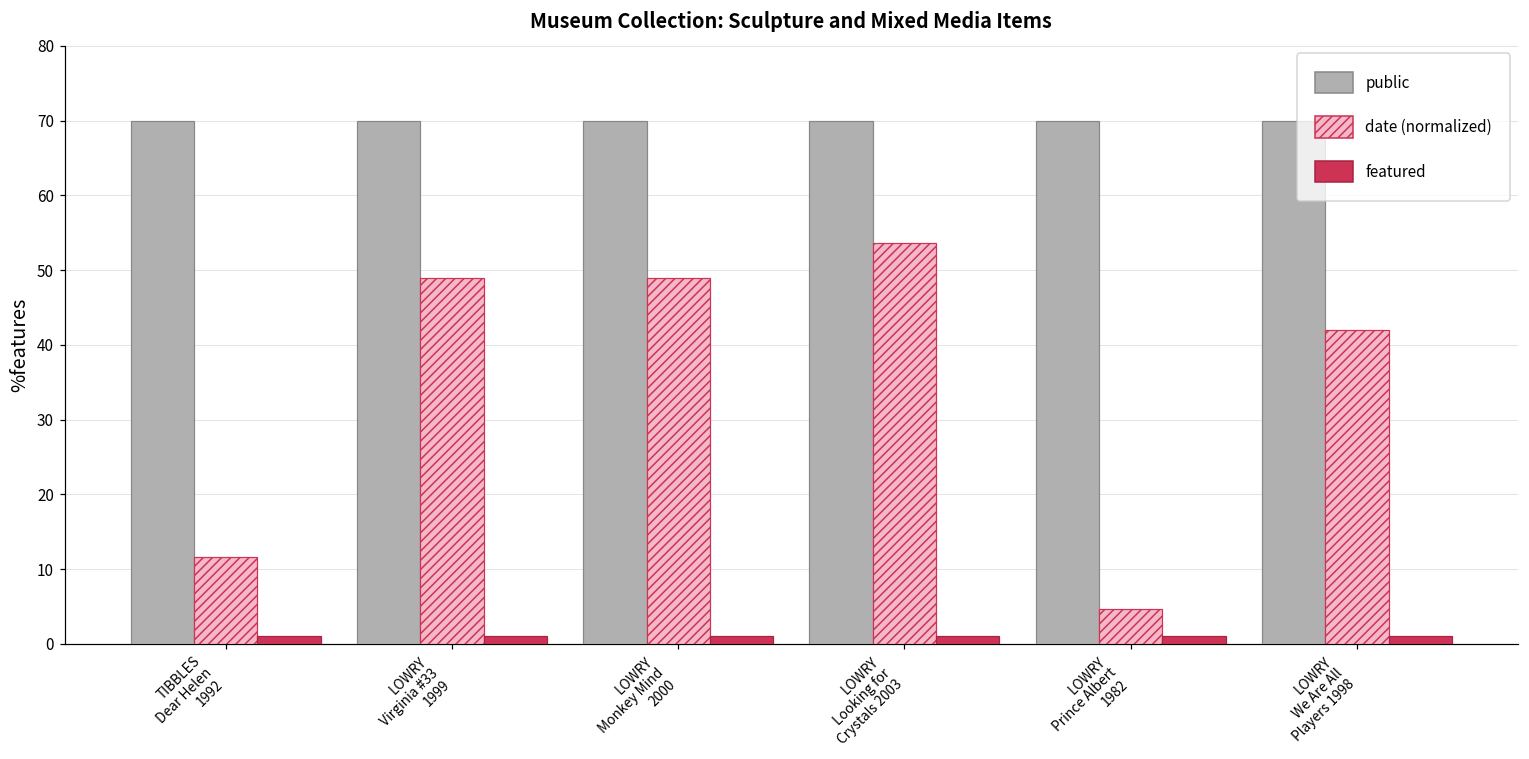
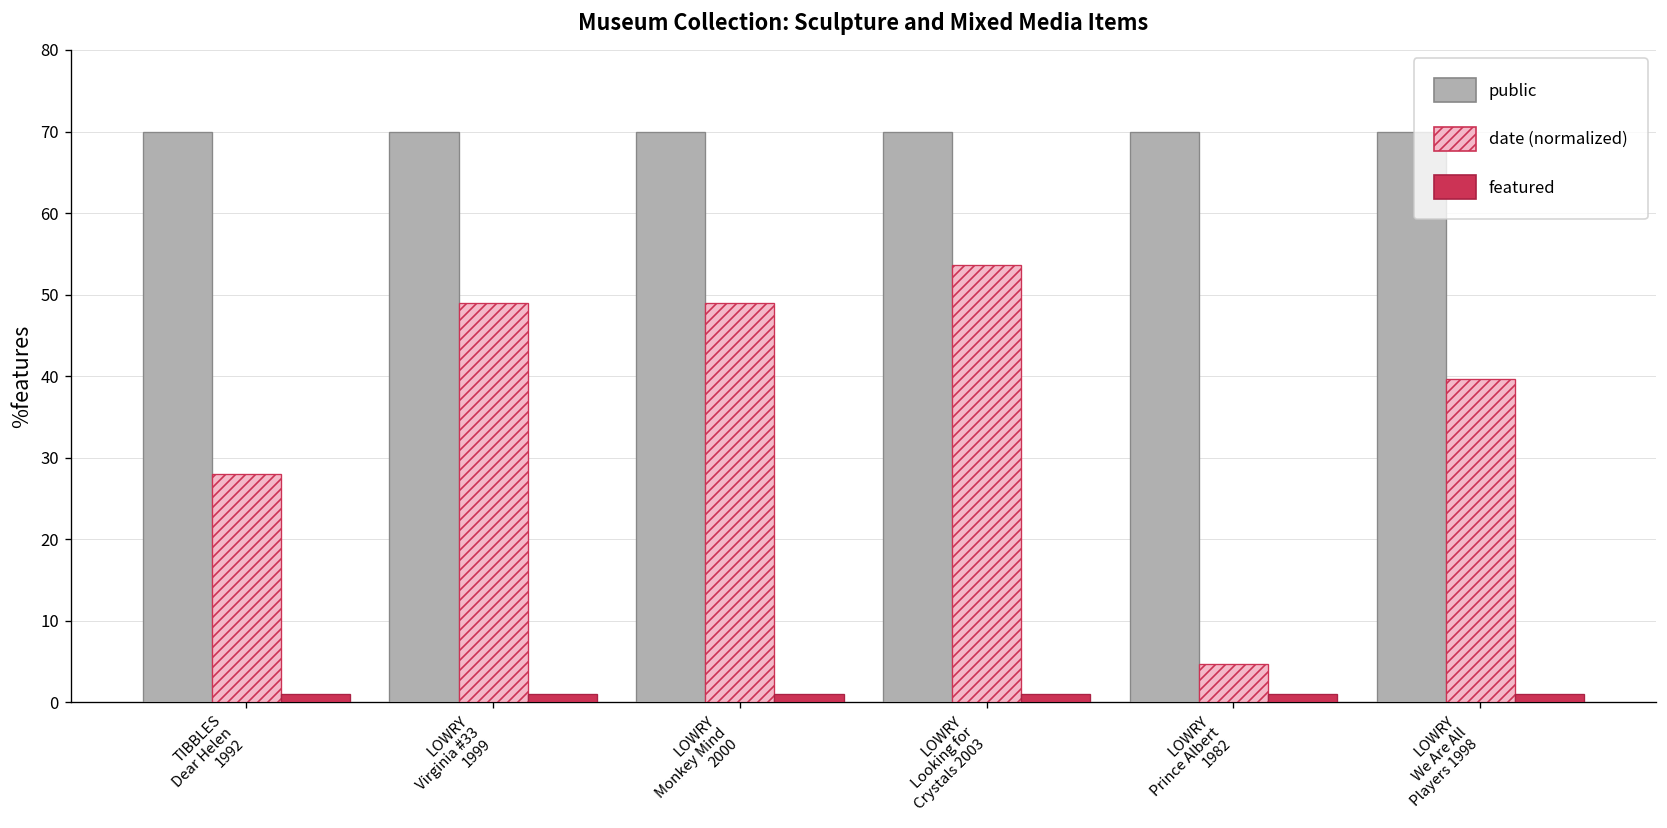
  {
    "public": {
      "TIBBLES Dear Helen 1992": 70,
      "LOWRY Virginia #33 1999": 70,
      "LOWRY Monkey Mind 2000": 70,
      "LOWRY Looking for Crystals 2003": 70,
      "LOWRY Prince Albert 1982": 70,
      "LOWRY We Are All Players 1998": 70
    },
    "date (normalized)": {
-     "TIBBLES Dear Helen 1992": 12,
+     "TIBBLES Dear Helen 1992": 28,
      "LOWRY Virginia #33 1999": 49,
      "LOWRY Monkey Mind 2000": 49,
      "LOWRY Looking for Crystals 2003": 54,
      "LOWRY Prince Albert 1982": 5,
-     "LOWRY We Are All Players 1998": 42
+     "LOWRY We Are All Players 1998": 40
    },
    "featured": {
      "TIBBLES Dear Helen 1992": 1,
      "LOWRY Virginia #33 1999": 1,
      "LOWRY Monkey Mind 2000": 1,
      "LOWRY Looking for Crystals 2003": 1,
      "LOWRY Prince Albert 1982": 1,
      "LOWRY We Are All Players 1998": 1
    }
  }
